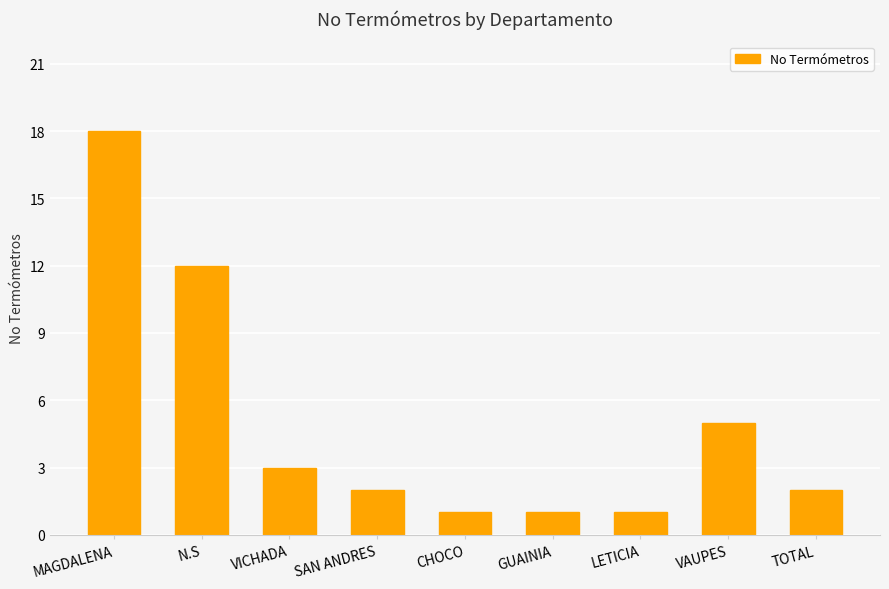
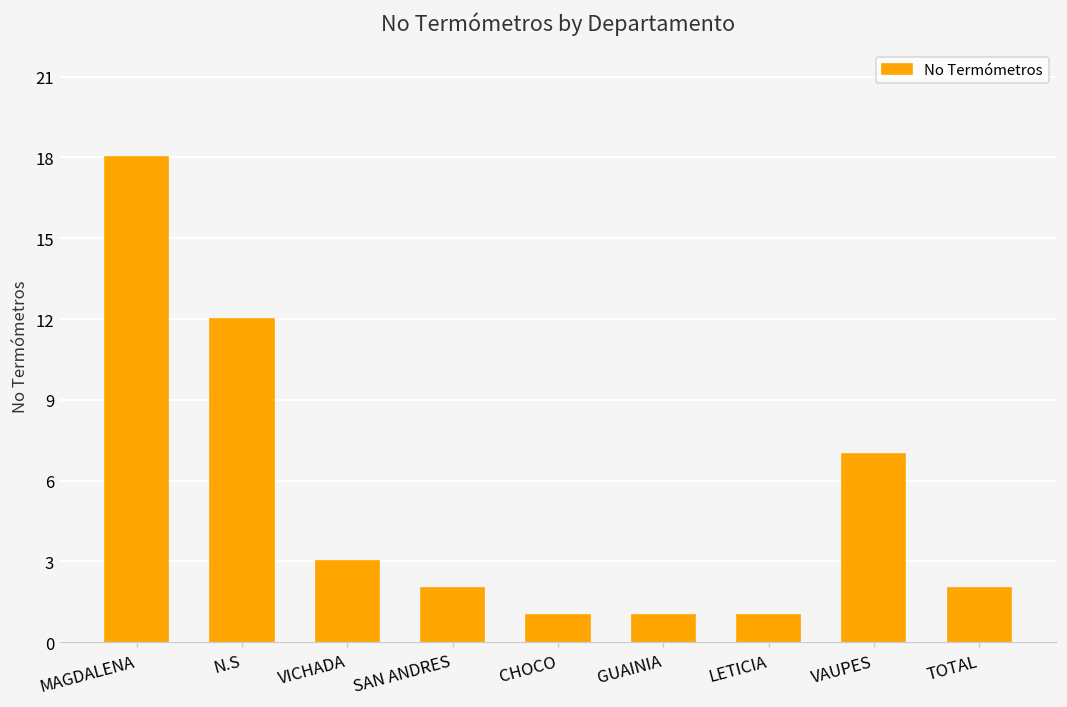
  {
    "MAGDALENA": 18,
    "N.S": 12,
    "VICHADA": 3,
    "SAN ANDRES": 2,
    "CHOCO": 1,
    "GUAINIA": 1,
    "LETICIA": 1,
-   "VAUPES": 5,
+   "VAUPES": 7,
    "TOTAL": 2
  }
